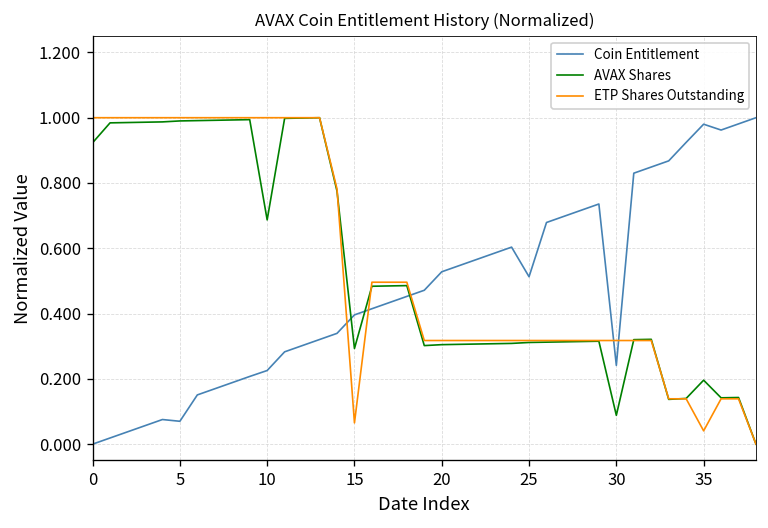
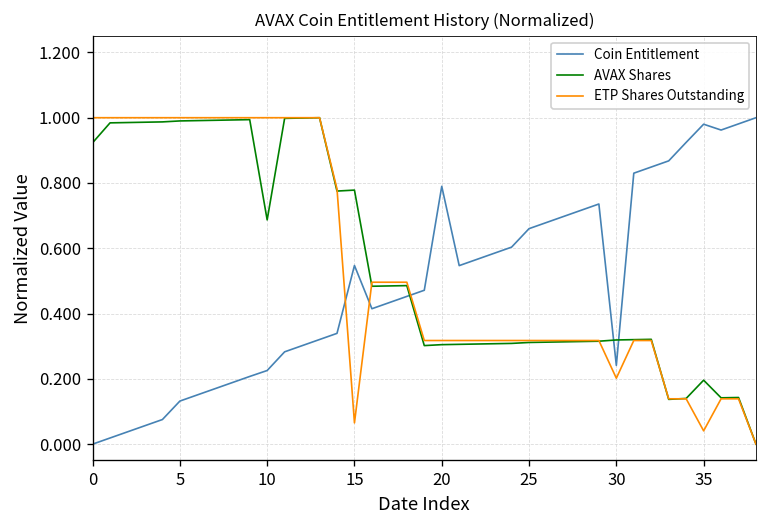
  {
    "Coin Entitlement": {
      "0": 0.00,
-     "5": 0.07,
+     "5": 0.13,
      "10": 0.23,
-     "15": 0.40,
-     "20": 0.53,
-     "25": 0.51,
+     "15": 0.55,
+     "20": 0.79,
+     "25": 0.66,
      "30": 0.24,
      "35": 0.98
    },
    "AVAX Shares": {
      "0": 0.92,
      "5": 0.99,
      "10": 0.69,
-     "15": 0.29,
+     "15": 0.78,
      "20": 0.30,
-     "30": 0.09,
+     "30": 0.32,
      "35": 0.20
    },
    "ETP Shares Outstanding": {
      "0": 1.00,
      "5": 1.00,
      "10": 1.00,
      "15": 0.07,
      "20": 0.32,
-     "30": 0.32,
+     "30": 0.20,
      "35": 0.04
    }
  }
